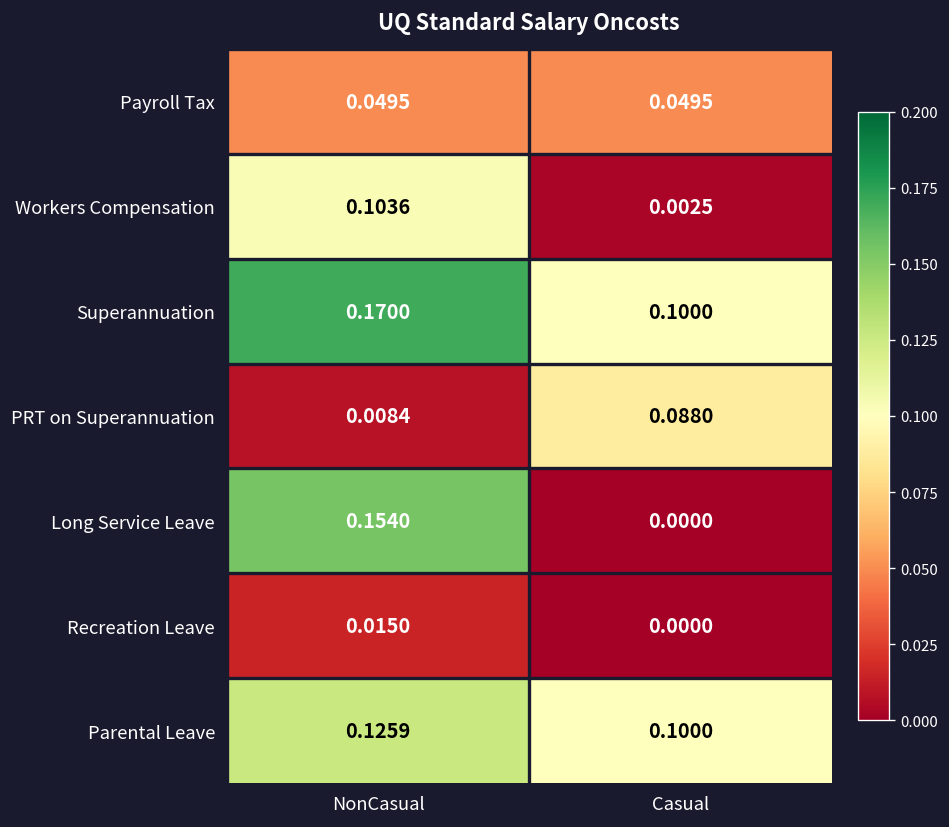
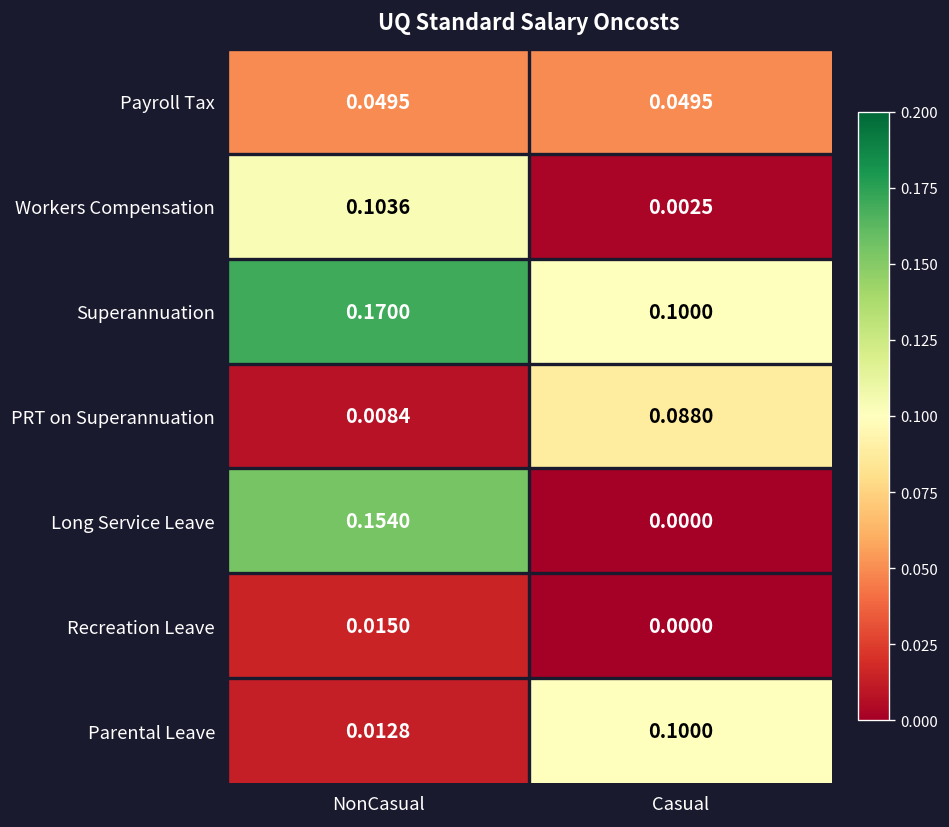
  {
    "Payroll Tax": {
      "NonCasual": 0.0495,
      "Casual": 0.0495
    },
    "Workers Compensation": {
      "NonCasual": 0.1036,
      "Casual": 0.0025
    },
    "Superannuation": {
      "NonCasual": 0.1700,
      "Casual": 0.1000
    },
    "PRT on Superannuation": {
      "NonCasual": 0.0084,
      "Casual": 0.0880
    },
    "Long Service Leave": {
      "NonCasual": 0.1540,
      "Casual": 0.0000
    },
    "Recreation Leave": {
      "NonCasual": 0.0150,
      "Casual": 0.0000
    },
    "Parental Leave": {
-     "NonCasual": 0.1259,
+     "NonCasual": 0.0128,
      "Casual": 0.1000
    }
  }
